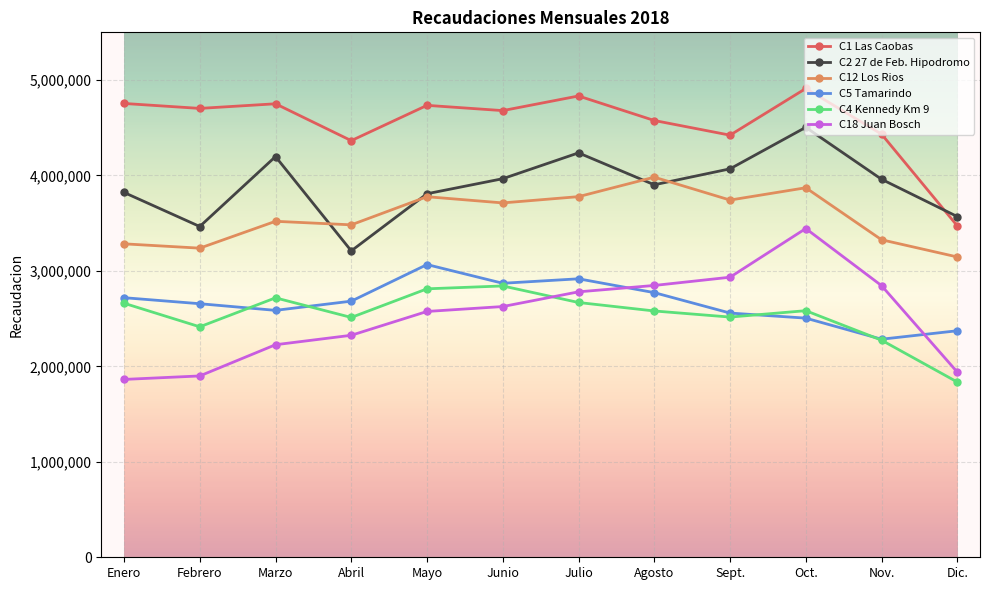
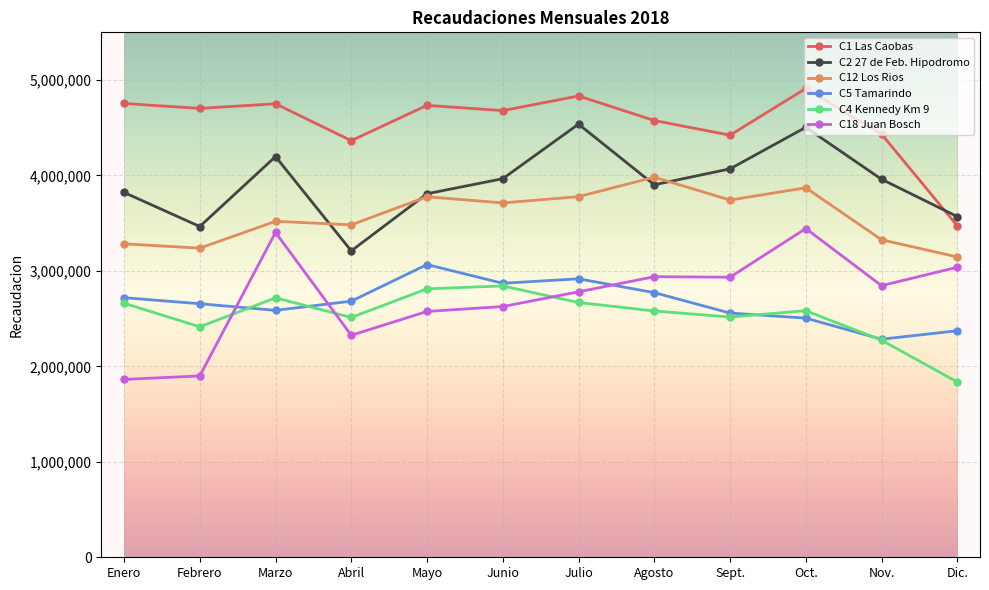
  {
    "C2 27 de Feb. Hipodromo": {
      "Enero": "3,800,000",
      "Febrero": "3,500,000",
      "Marzo": "4,200,000",
      "Abril": "3,200,000",
      "Mayo": "3,800,000",
      "Junio": "4,000,000",
-     "Julio": "4,200,000",
+     "Julio": "4,500,000",
      "Agosto": "3,900,000",
      "Sept.": "4,100,000",
      "Nov.": "4,000,000",
      "Dic.": "3,600,000"
    },
    "C5 Tamarindo": {
      "Enero": "2,700,000",
      "Febrero": "2,700,000",
      "Marzo": "2,600,000",
      "Abril": "2,700,000",
      "Mayo": "3,100,000",
      "Junio": "2,900,000",
      "Julio": "2,900,000",
      "Agosto": "2,800,000",
      "Sept.": "2,600,000",
      "Oct.": "2,500,000",
      "Dic.": "2,400,000"
    },
    "C4 Kennedy Km 9": {
      "Enero": "2,700,000",
      "Febrero": "2,400,000",
      "Marzo": "2,700,000",
      "Abril": "2,500,000",
      "Mayo": "2,800,000",
      "Junio": "2,800,000",
      "Julio": "2,700,000",
      "Agosto": "2,600,000",
      "Sept.": "2,500,000",
      "Oct.": "2,600,000",
      "Dic.": "1,800,000"
    },
    "C18 Juan Bosch": {
      "Enero": "1,900,000",
      "Febrero": "1,900,000",
-     "Marzo": "2,200,000",
+     "Marzo": "3,400,000",
      "Abril": "2,300,000",
      "Mayo": "2,600,000",
      "Junio": "2,600,000",
      "Julio": "2,800,000",
-     "Agosto": "2,800,000",
+     "Agosto": "2,900,000",
      "Sept.": "2,900,000",
      "Oct.": "3,400,000",
      "Nov.": "2,800,000",
-     "Dic.": "1,900,000"
+     "Dic.": "3,000,000"
    }
  }
